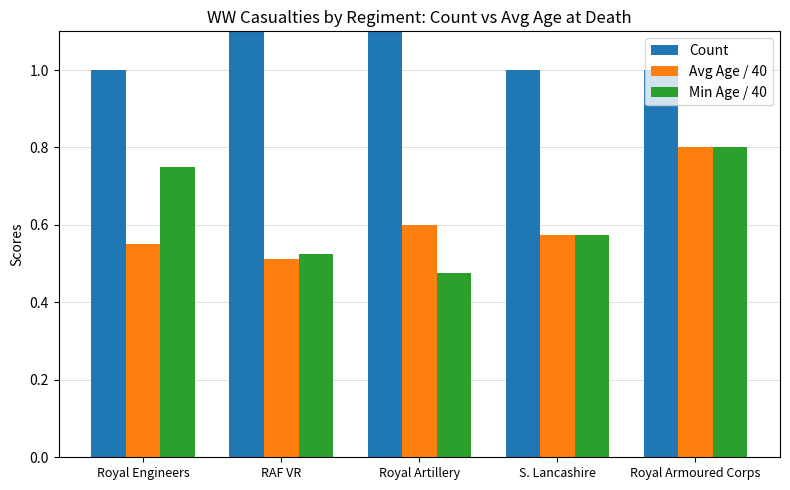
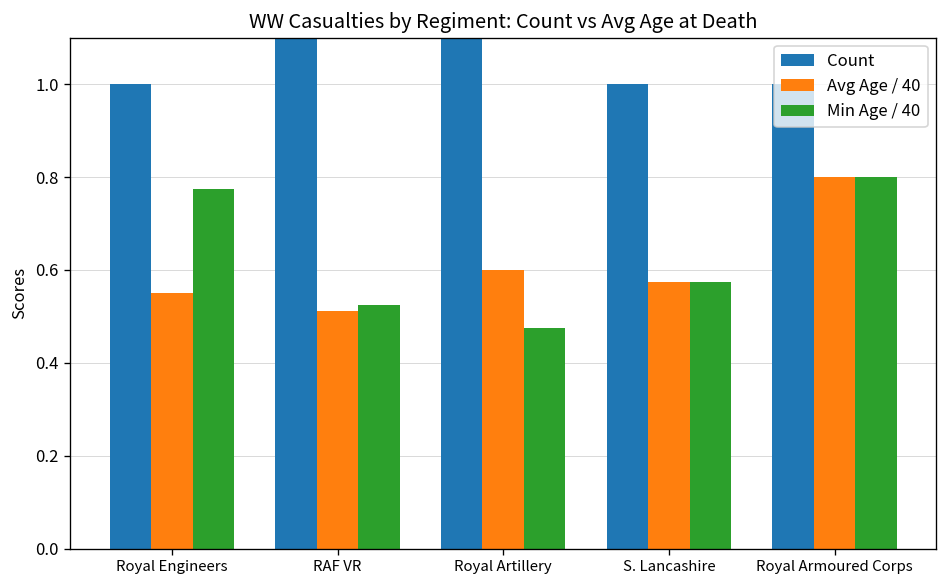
  {
    "Count": {
      "Royal Engineers": 1.00,
      "S. Lancashire": 1.00
    },
    "Avg Age / 40": {
      "Royal Engineers": 0.55,
      "RAF VR": 0.51,
      "Royal Artillery": 0.60,
      "S. Lancashire": 0.58,
      "Royal Armoured Corps": 0.80
    },
    "Min Age / 40": {
-     "Royal Engineers": 0.75,
+     "Royal Engineers": 0.78,
      "RAF VR": 0.53,
      "Royal Artillery": 0.48,
      "S. Lancashire": 0.58,
      "Royal Armoured Corps": 0.80
    }
  }
